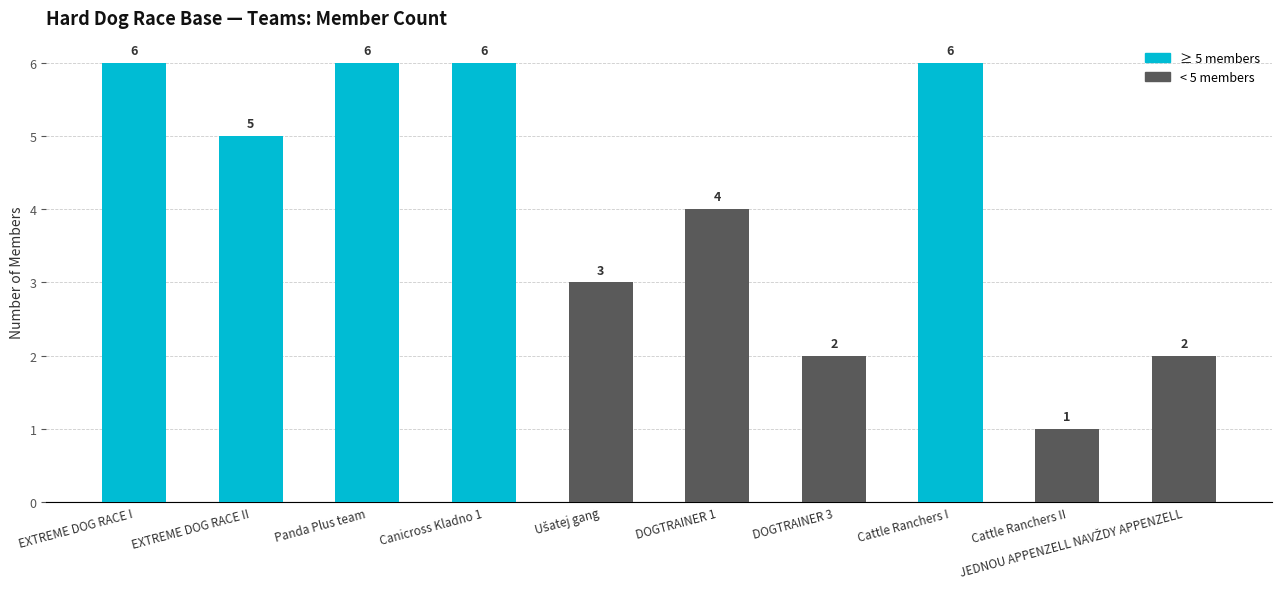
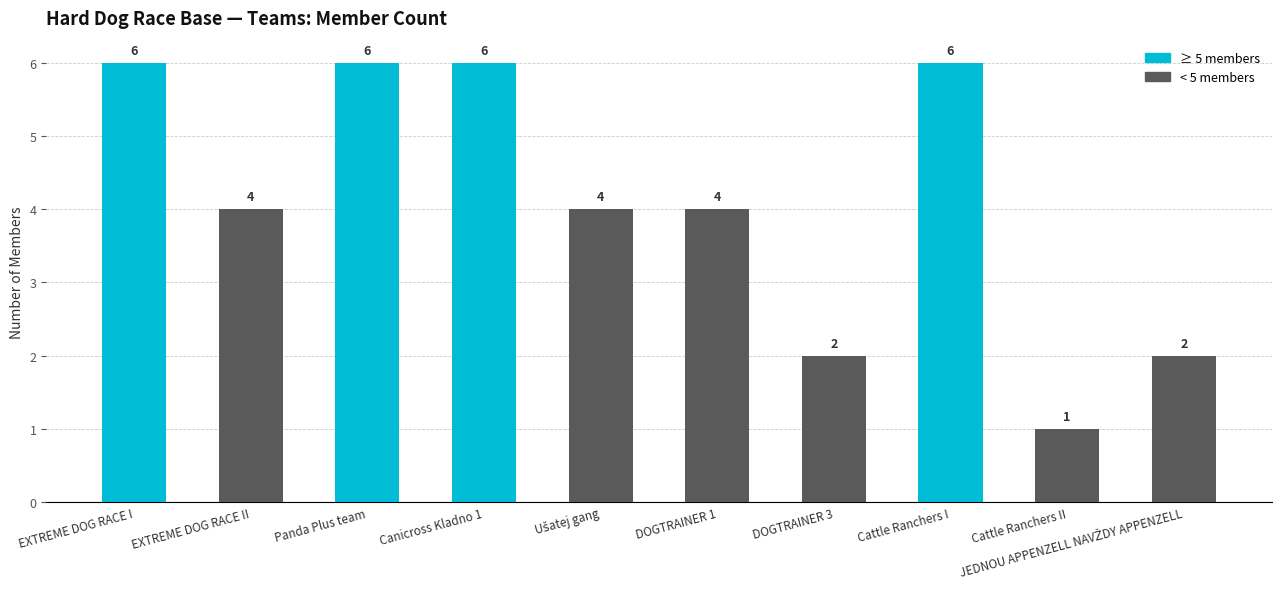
  {
    "EXTREME DOG RACE I": 6,
-   "EXTREME DOG RACE II": 5,
+   "EXTREME DOG RACE II": 4,
    "Panda Plus team": 6,
    "Canicross Kladno 1": 6,
-   "Ušatej gang": 3,
+   "Ušatej gang": 4,
    "DOGTRAINER 1": 4,
    "DOGTRAINER 3": 2,
    "Cattle Ranchers I": 6,
    "Cattle Ranchers II": 1,
    "JEDNOU APPENZELL NAVŽDY APPENZELL": 2
  }
